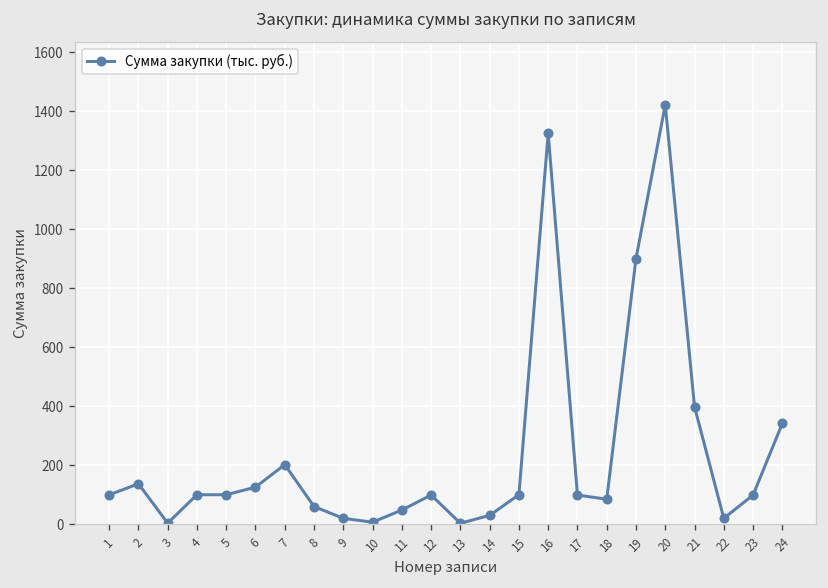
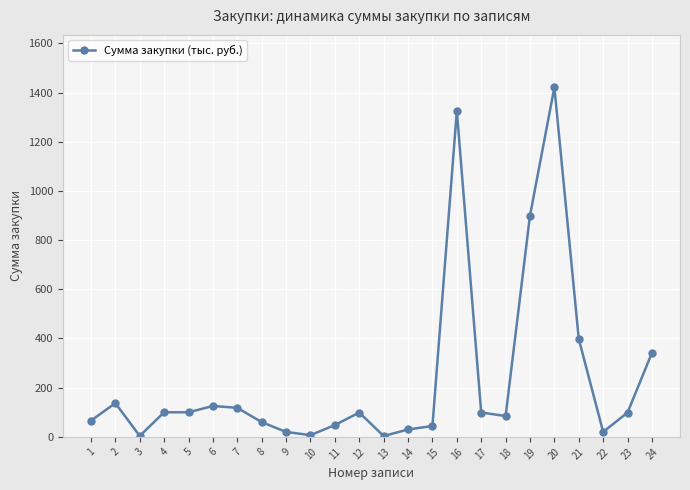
  {
-   "1": 100,
+   "1": 70,
    "2": 140,
    "3": 0,
    "4": 100,
    "5": 100,
    "6": 130,
-   "7": 200,
+   "7": 120,
    "8": 60,
    "9": 20,
    "10": 10,
    "11": 50,
    "12": 100,
    "13": 0,
    "14": 30,
-   "15": 100,
+   "15": 40,
    "16": 1330,
    "17": 100,
    "18": 80,
    "19": 900,
    "20": 1420,
    "21": 400,
    "22": 20,
    "23": 100,
    "24": 340
  }
